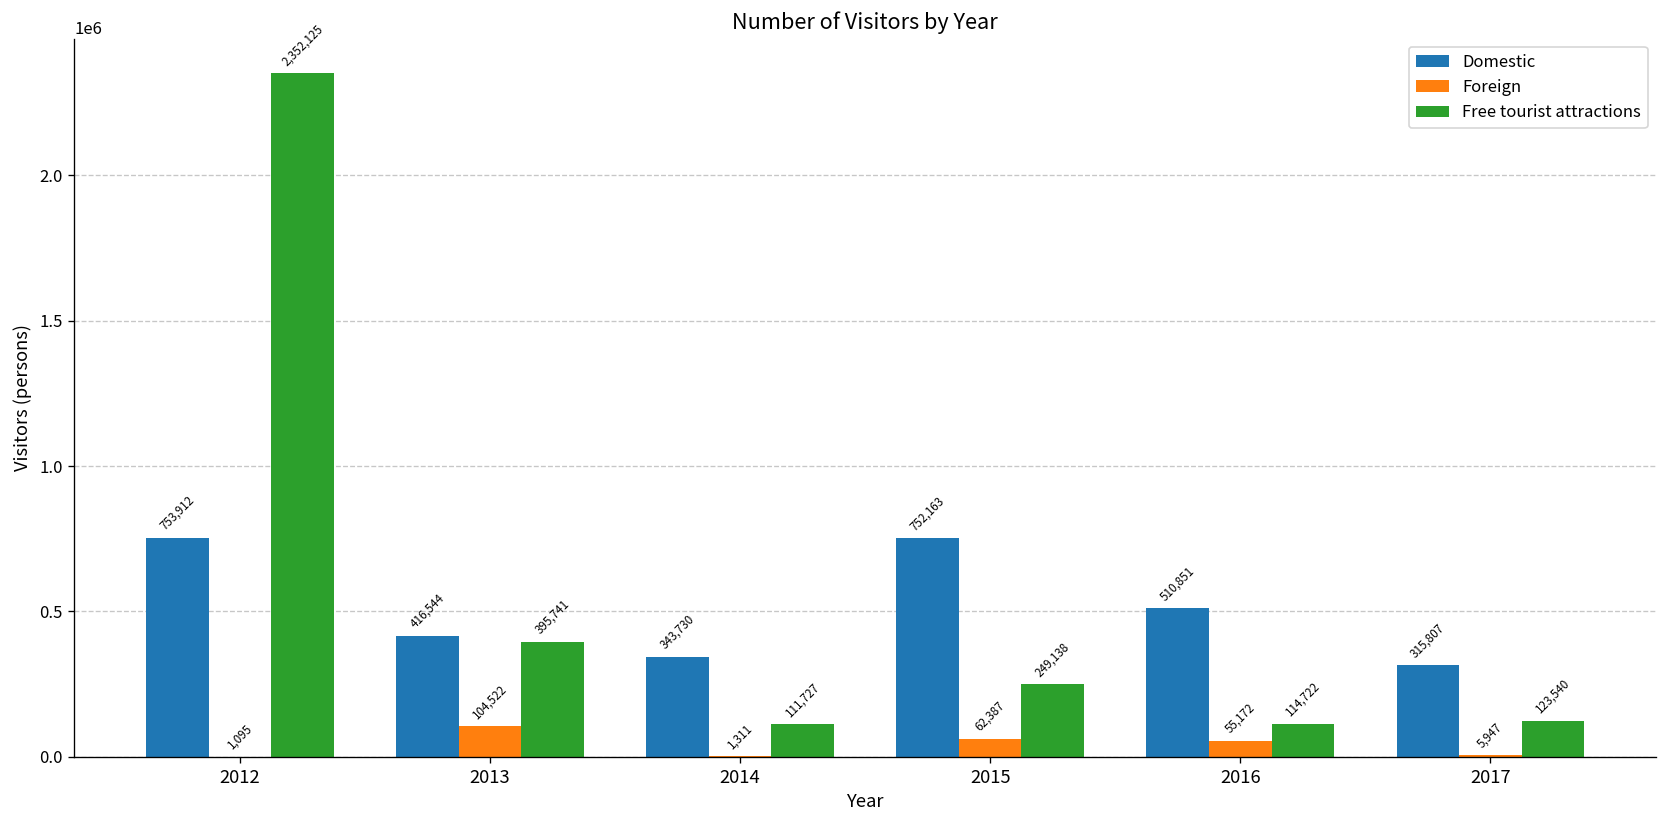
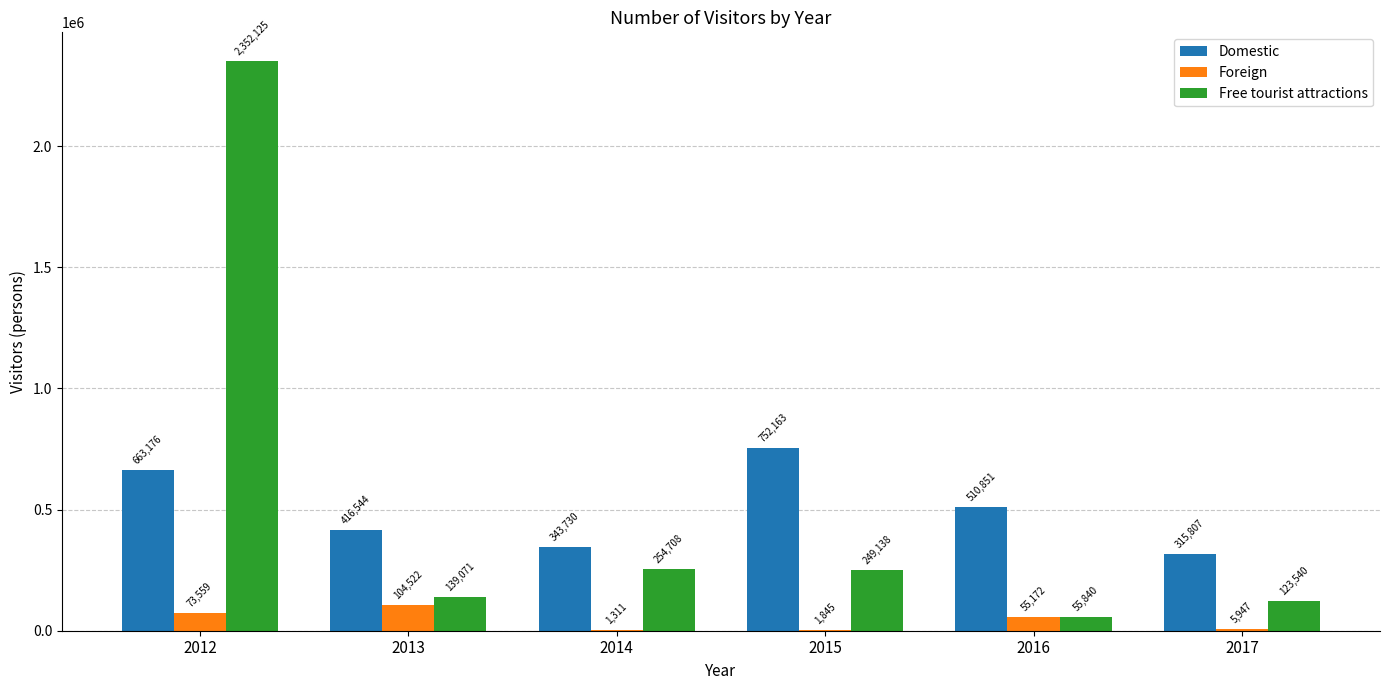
  {
    "Domestic": {
-     "2012": "753,912",
+     "2012": "663,176",
      "2013": "416,544",
      "2014": "343,730",
      "2015": "752,163",
      "2016": "510,851",
      "2017": "315,807"
    },
    "Foreign": {
-     "2012": "1,095",
+     "2012": "73,559",
      "2013": "104,522",
      "2014": "1,311",
-     "2015": "62,387",
+     "2015": "1,845",
      "2016": "55,172",
      "2017": "5,947"
    },
    "Free tourist attractions": {
      "2012": "2,352,125",
-     "2013": "395,741",
-     "2014": "111,727",
+     "2013": "139,071",
+     "2014": "254,708",
      "2015": "249,138",
-     "2016": "114,722",
+     "2016": "55,840",
      "2017": "123,540"
    }
  }
